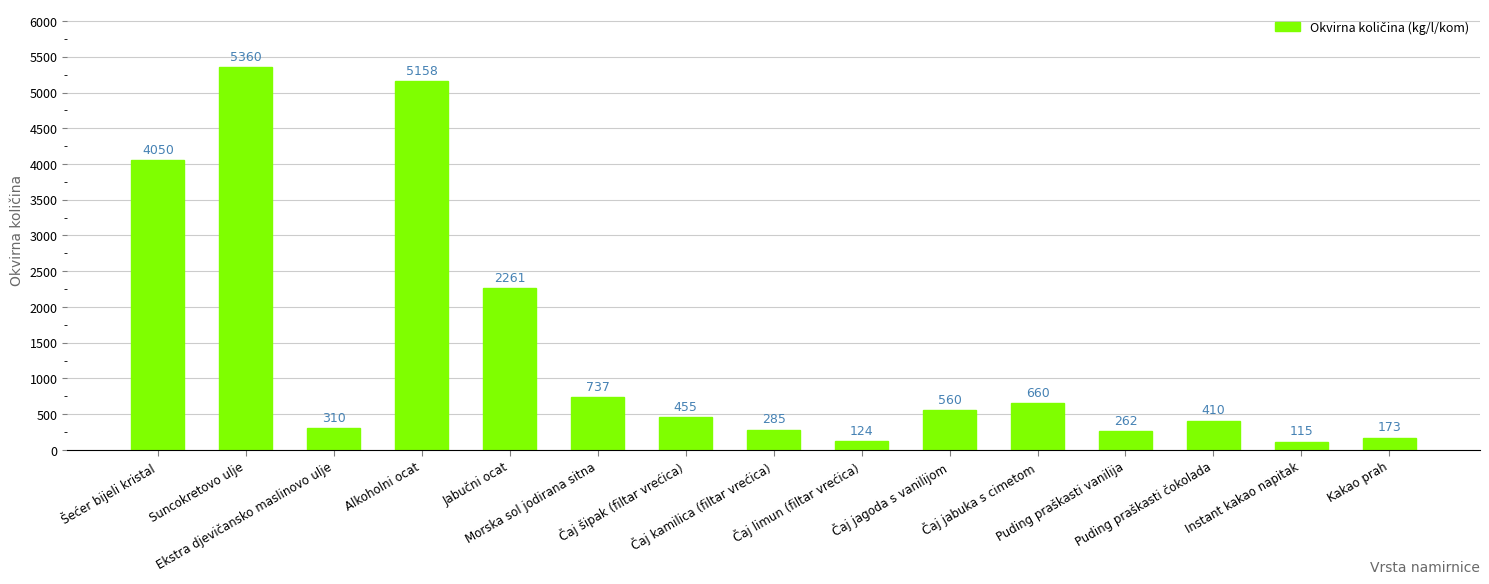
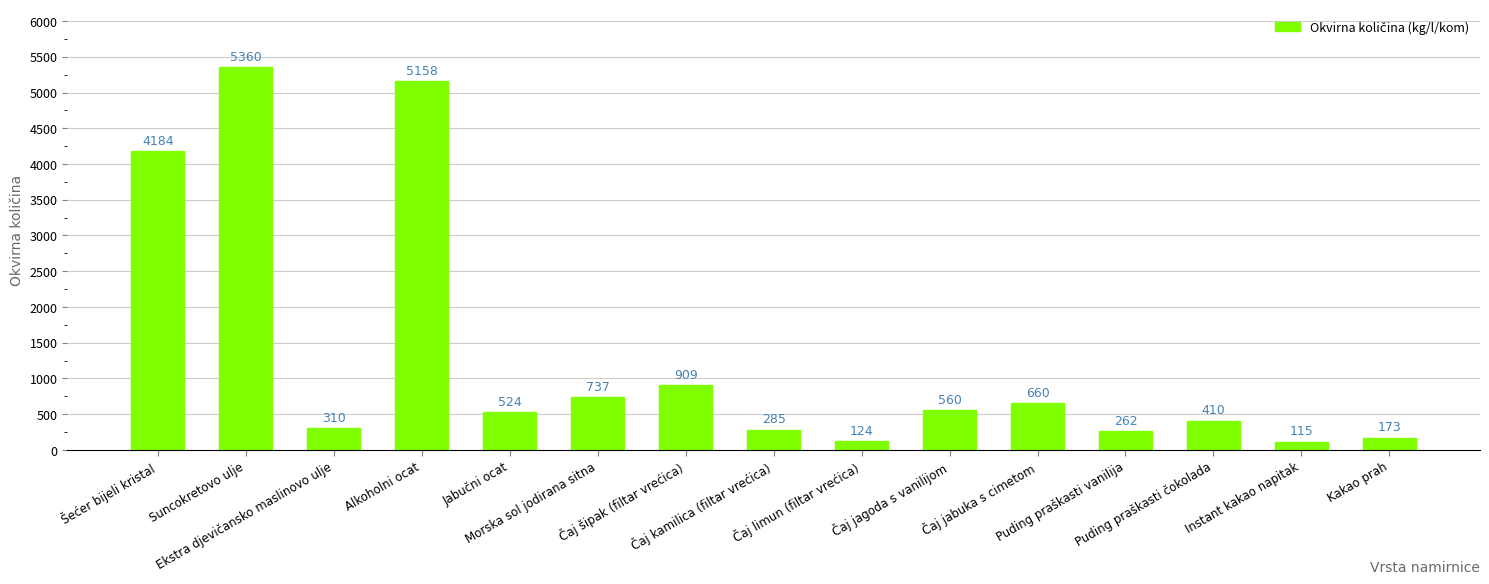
  {
-   "Šećer bijeli kristal": 4050,
+   "Šećer bijeli kristal": 4184,
    "Suncokretovo ulje": 5360,
    "Ekstra djevičansko maslinovo ulje": 310,
    "Alkoholni ocat": 5158,
-   "Jabučni ocat": 2261,
+   "Jabučni ocat": 524,
    "Morska sol jodirana sitna": 737,
-   "Čaj šipak (filtar vrećica)": 455,
+   "Čaj šipak (filtar vrećica)": 909,
    "Čaj kamilica (filtar vrećica)": 285,
    "Čaj limun (filtar vrećica)": 124,
    "Čaj jagoda s vanilijom": 560,
    "Čaj jabuka s cimetom": 660,
    "Puding praškasti vanilija": 262,
    "Puding praškasti čokolada": 410,
    "Instant kakao napitak": 115,
    "Kakao prah": 173
  }
